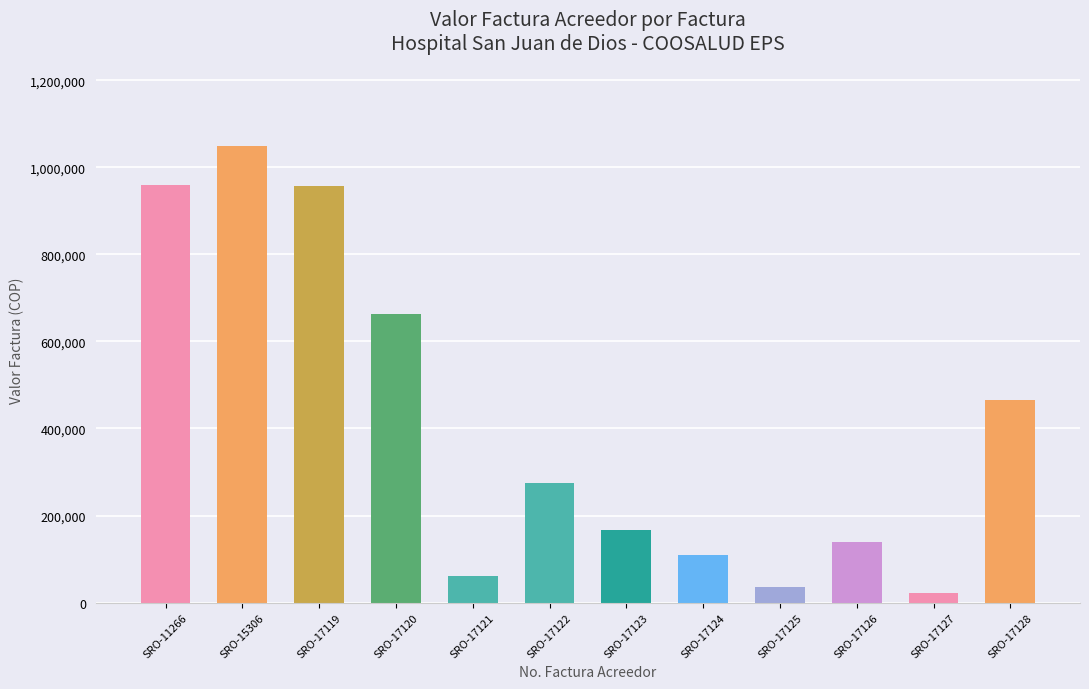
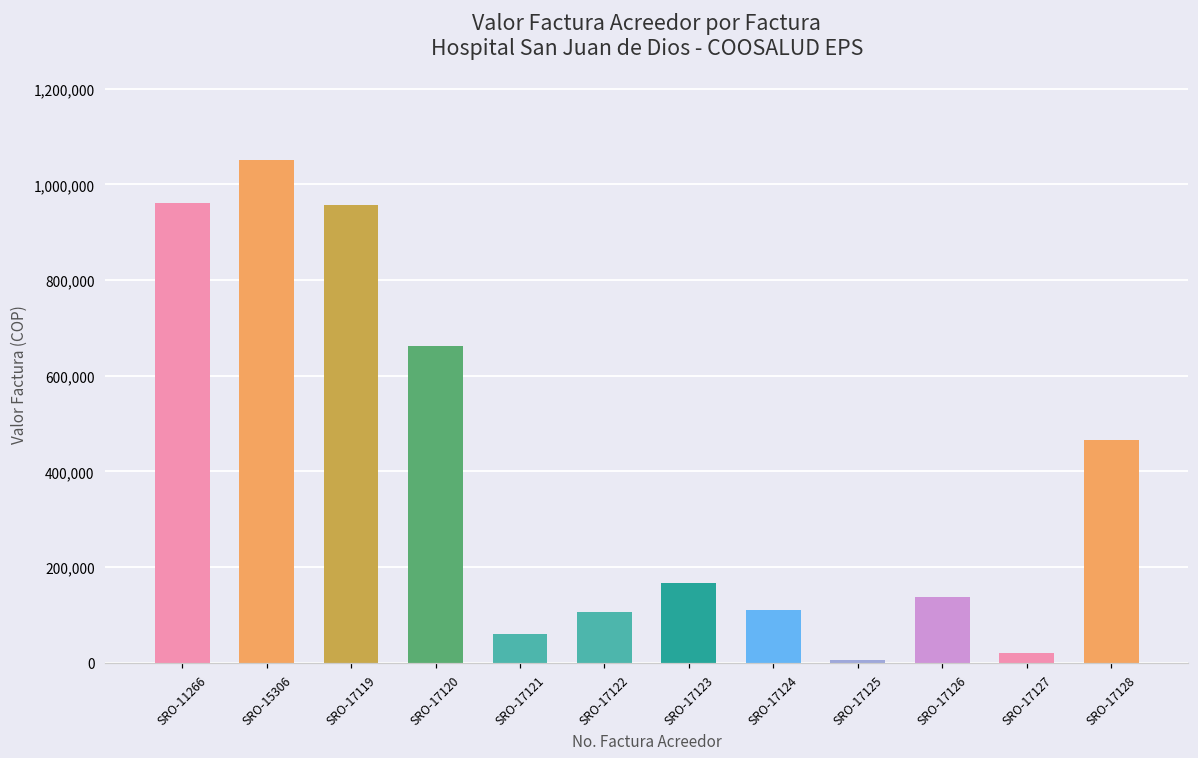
  {
    "SRO-11266": "960,000",
    "SRO-15306": "1,050,000",
    "SRO-17119": "960,000",
    "SRO-17120": "660,000",
    "SRO-17121": "60,000",
-   "SRO-17122": "280,000",
+   "SRO-17122": "110,000",
    "SRO-17123": "170,000",
    "SRO-17124": "110,000",
-   "SRO-17125": "40,000",
+   "SRO-17125": "10,000",
    "SRO-17126": "140,000",
    "SRO-17127": "20,000",
    "SRO-17128": "470,000"
  }
